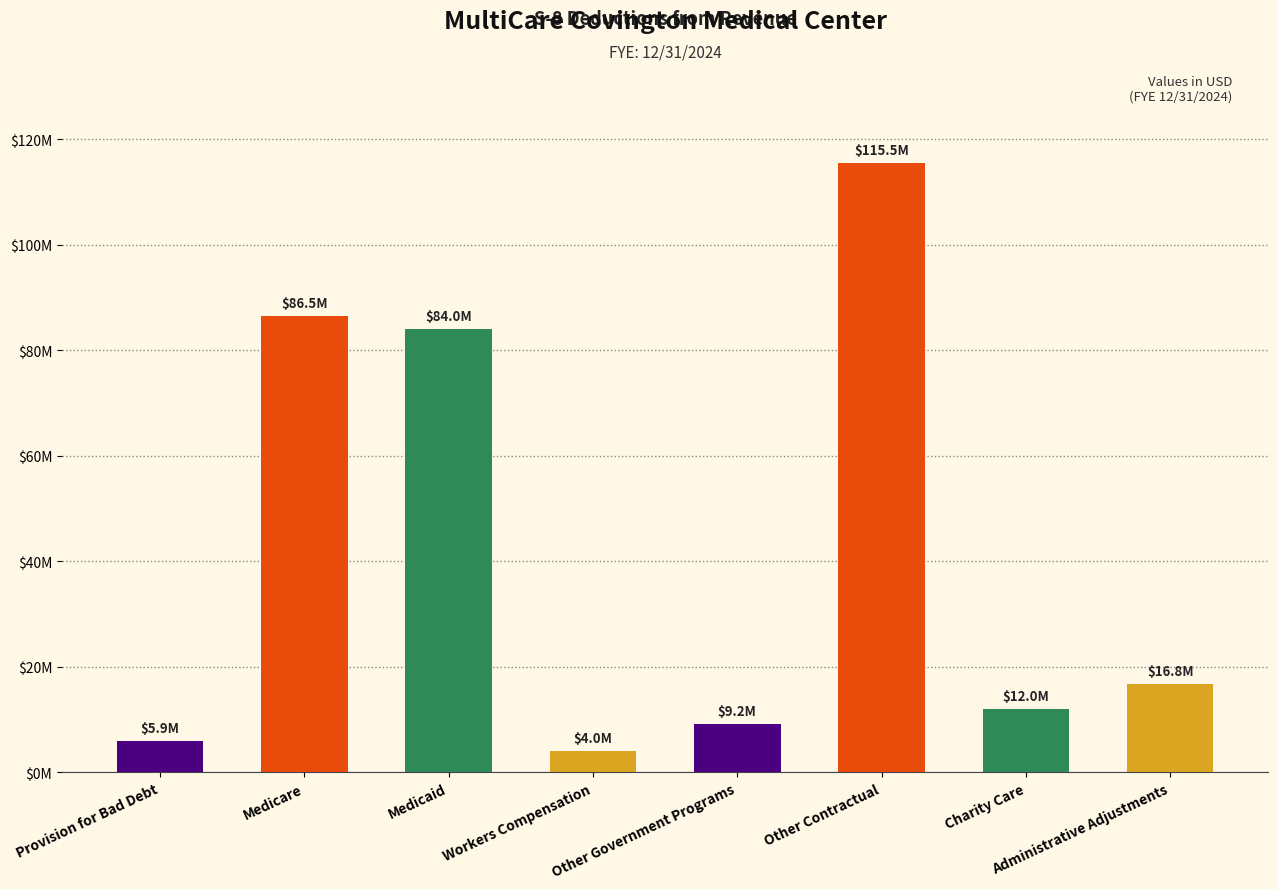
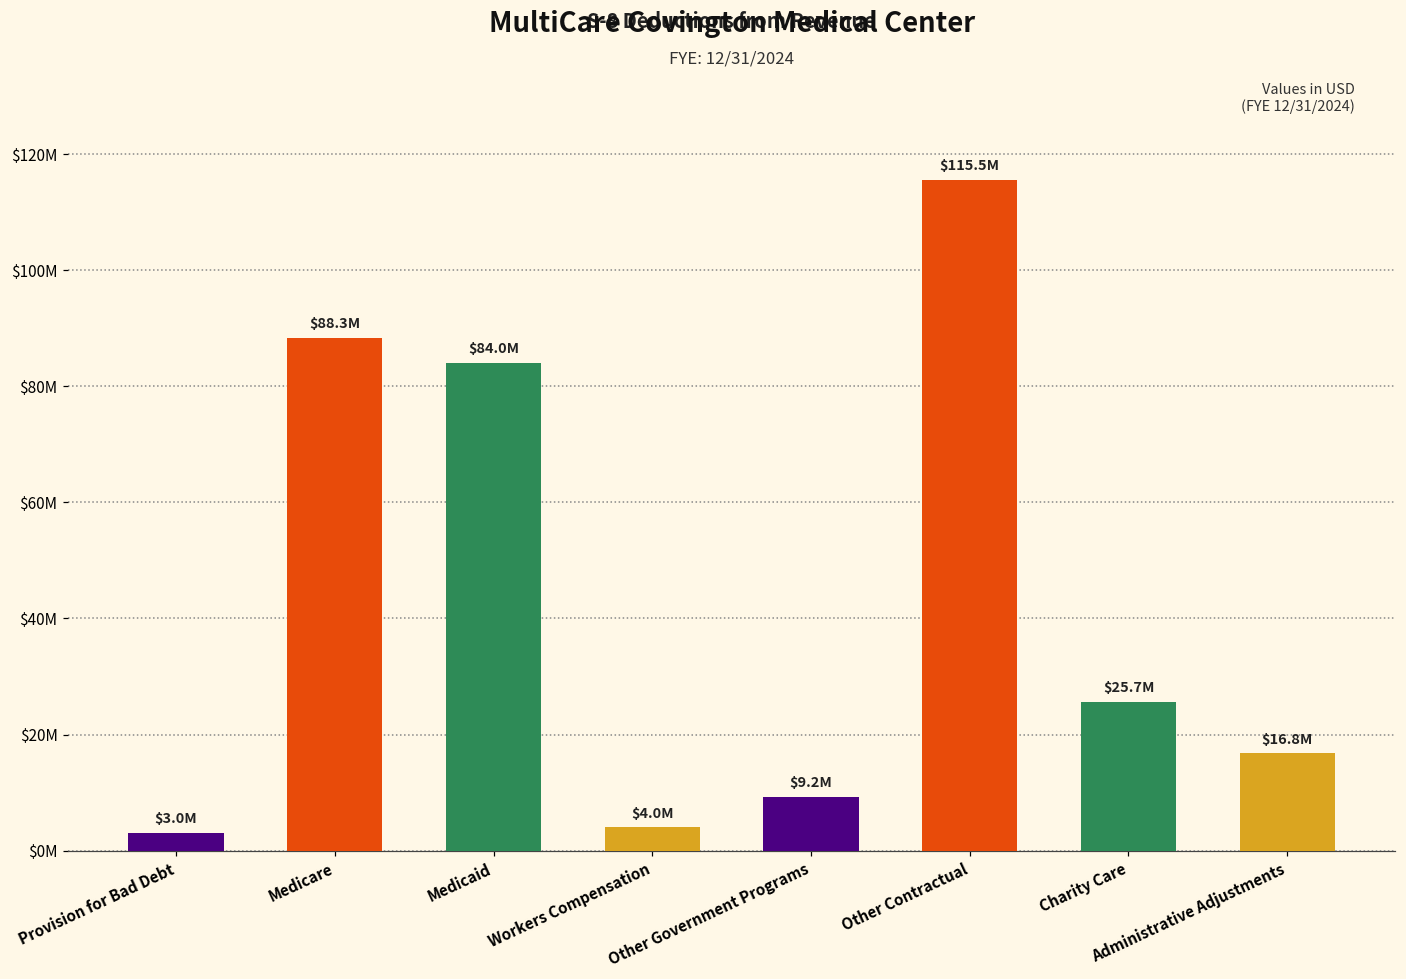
  {
-   "Provision for Bad Debt": "$5.9M",
-   "Medicare": "$86.5M",
+   "Provision for Bad Debt": "$3.0M",
+   "Medicare": "$88.3M",
    "Medicaid": "$84.0M",
    "Workers Compensation": "$4.0M",
    "Other Government Programs": "$9.2M",
    "Other Contractual": "$115.5M",
-   "Charity Care": "$12.0M",
+   "Charity Care": "$25.7M",
    "Administrative Adjustments": "$16.8M"
  }
